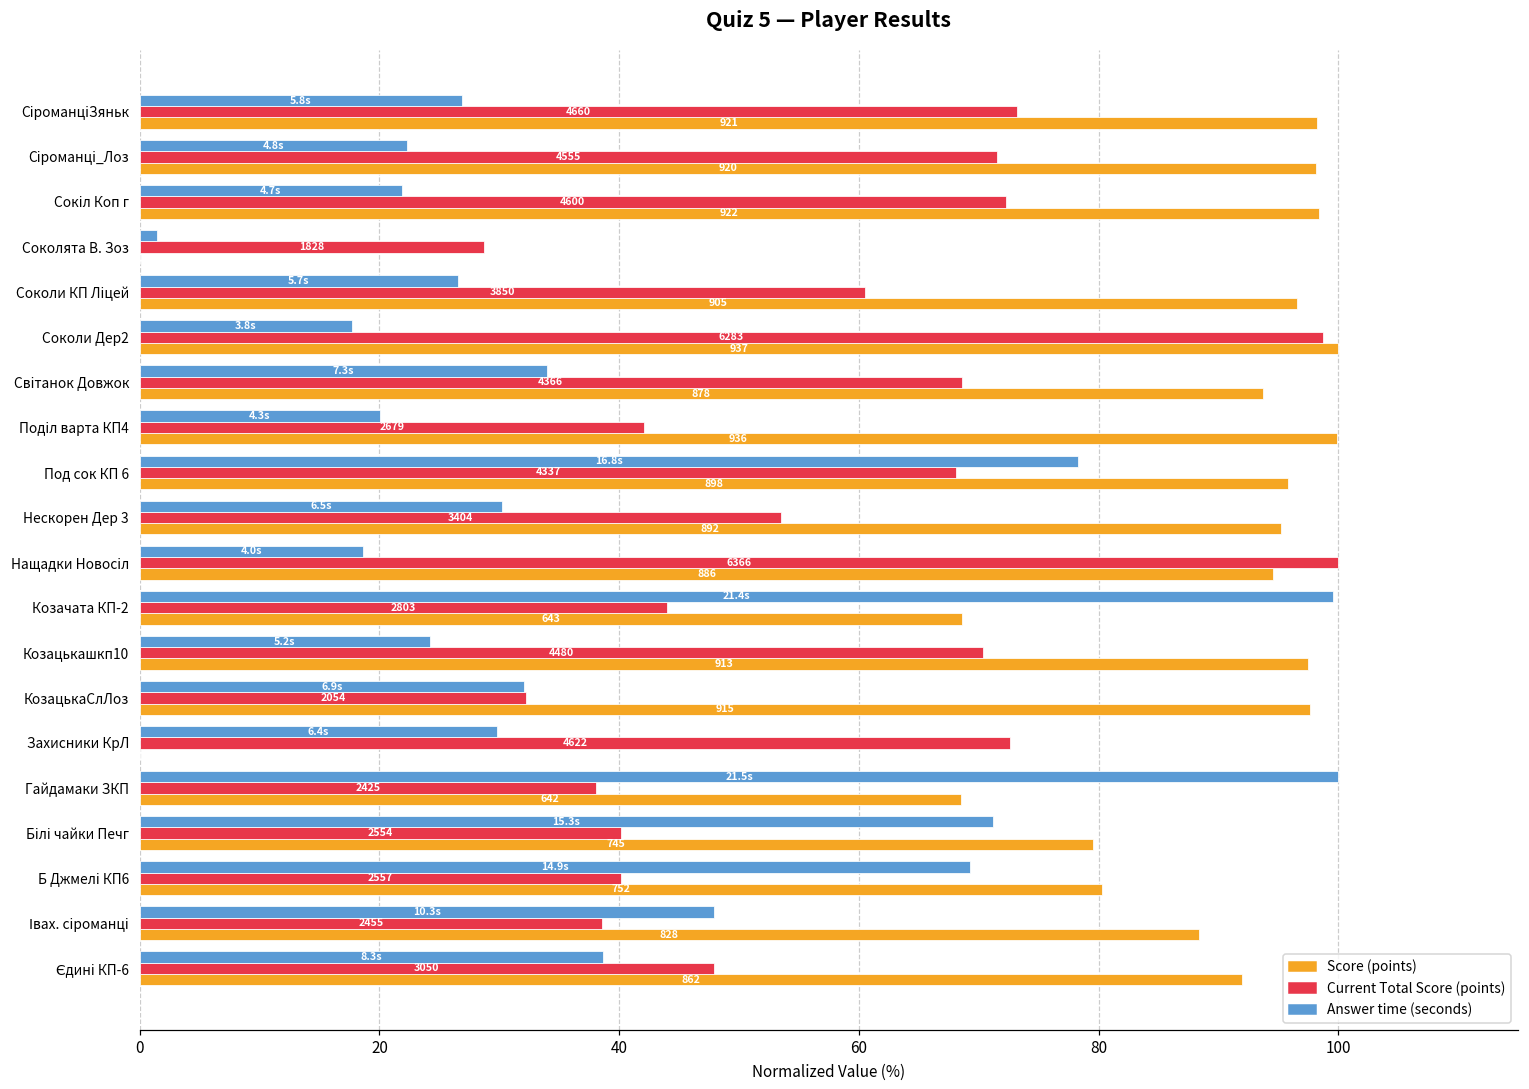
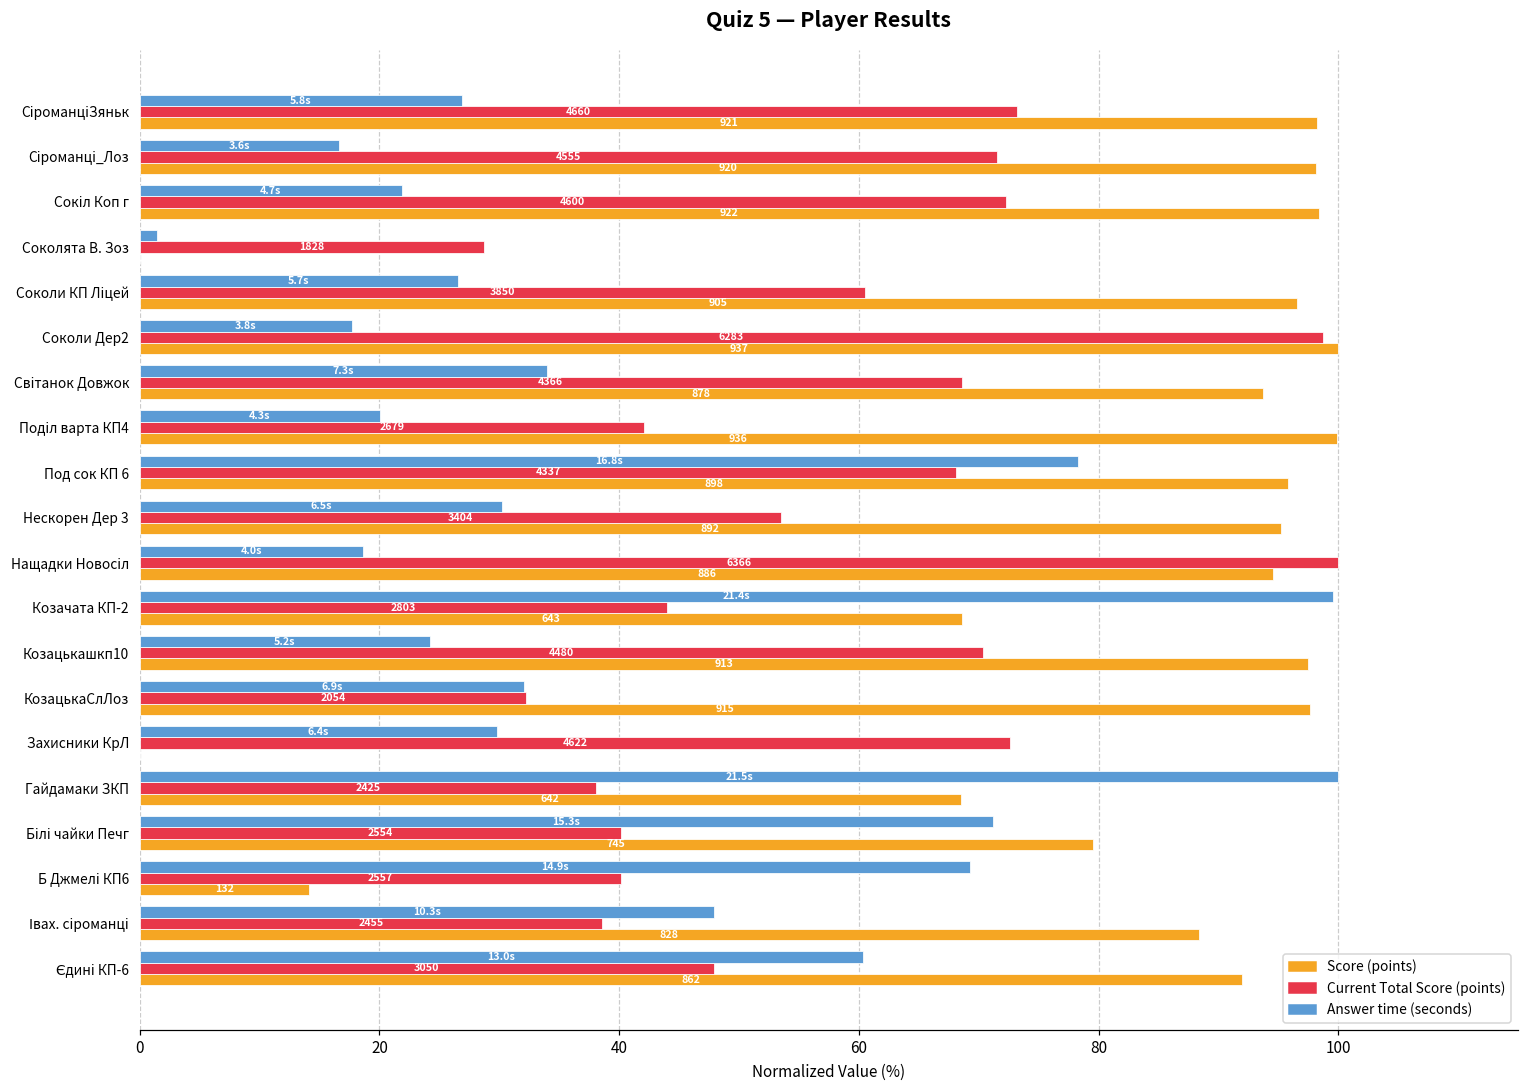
  {
    "Score (points)": {
-     "Б Джмелі КП6": "752"
+     "Б Джмелі КП6": "132"
    },
    "Answer time (seconds)": {
-     "Сіроманці_Лоз": "4.8s",
-     "Єдині КП-6": "8.3s"
+     "Сіроманці_Лоз": "3.6s",
+     "Єдині КП-6": "13.0s"
    }
  }
